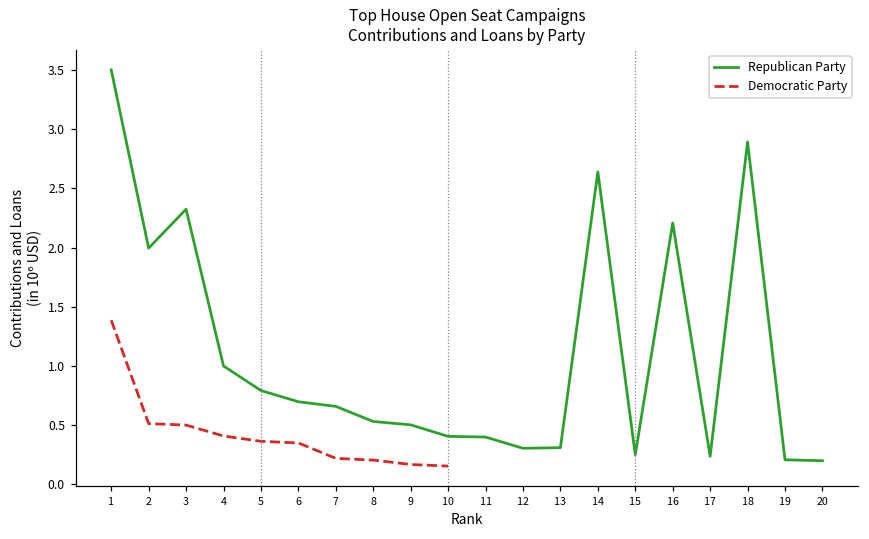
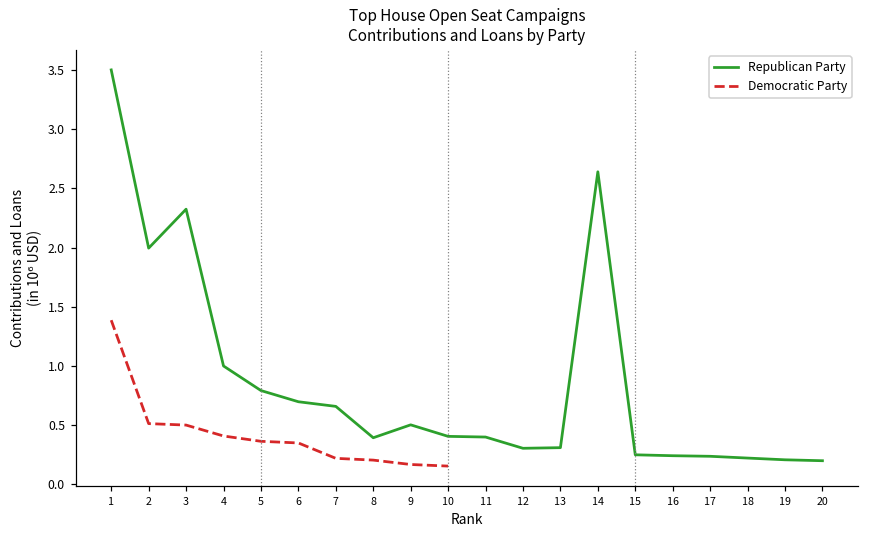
  {
    "Republican Party": {
      "1": 3.50,
      "2": 2.00,
      "3": 2.32,
      "4": 1.00,
      "5": 0.79,
      "6": 0.70,
      "7": 0.66,
-     "8": 0.53,
+     "8": 0.39,
      "9": 0.50,
      "10": 0.41,
      "11": 0.40,
      "12": 0.31,
      "13": 0.31,
      "14": 2.64,
      "15": 0.25,
-     "16": 2.21,
+     "16": 0.24,
      "17": 0.24,
-     "18": 2.89,
+     "18": 0.22,
      "19": 0.21,
      "20": 0.20
    },
    "Democratic Party": {
      "1": 1.39,
      "2": 0.51,
      "3": 0.50,
      "4": 0.41,
      "5": 0.36,
      "6": 0.35,
      "7": 0.22,
      "8": 0.21,
      "9": 0.17,
      "10": 0.15
    }
  }
